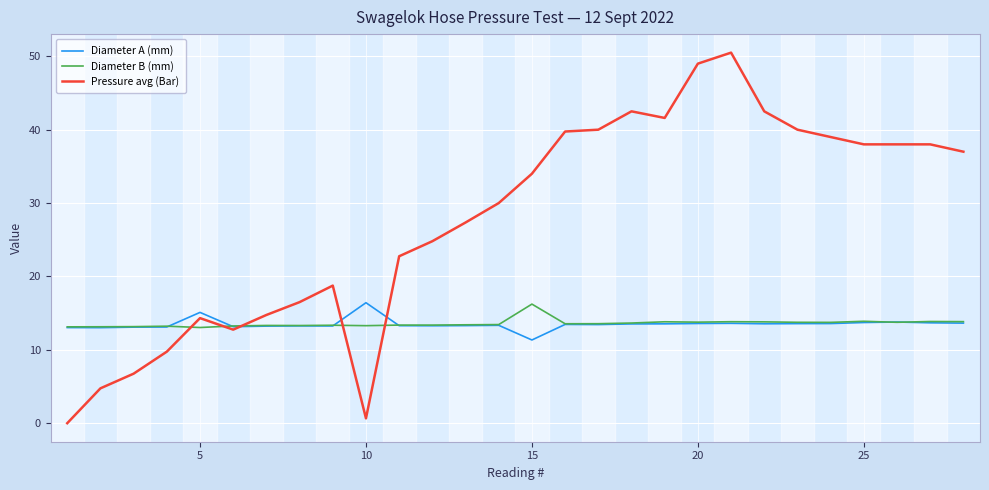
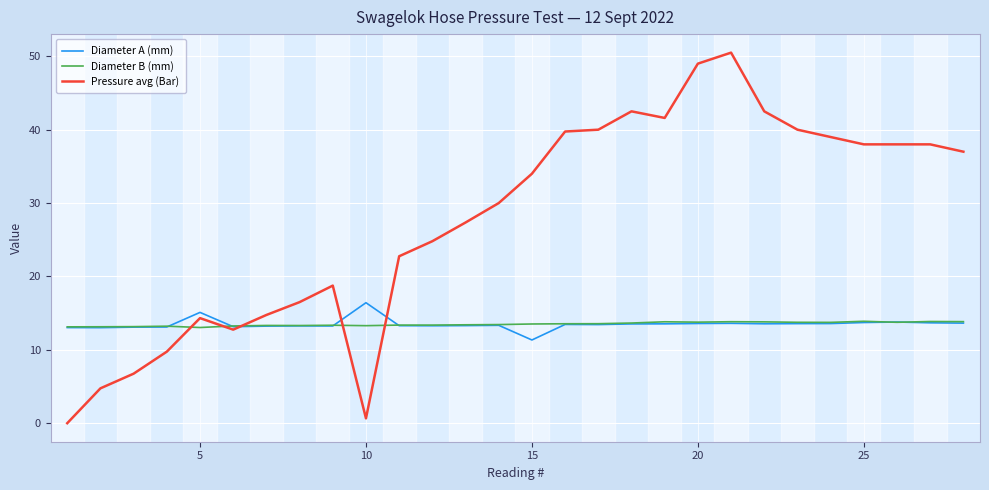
  {
    "Diameter A (mm)": {
      "5": 15,
      "10": 16,
      "15": 11
    },
    "Diameter B (mm)": {
      "5": 13,
      "10": 13,
-     "15": 16
+     "15": 14
    },
    "Pressure avg (Bar)": {
      "5": 14,
      "10": 1,
      "15": 34,
      "20": 49,
      "25": 38
    }
  }
